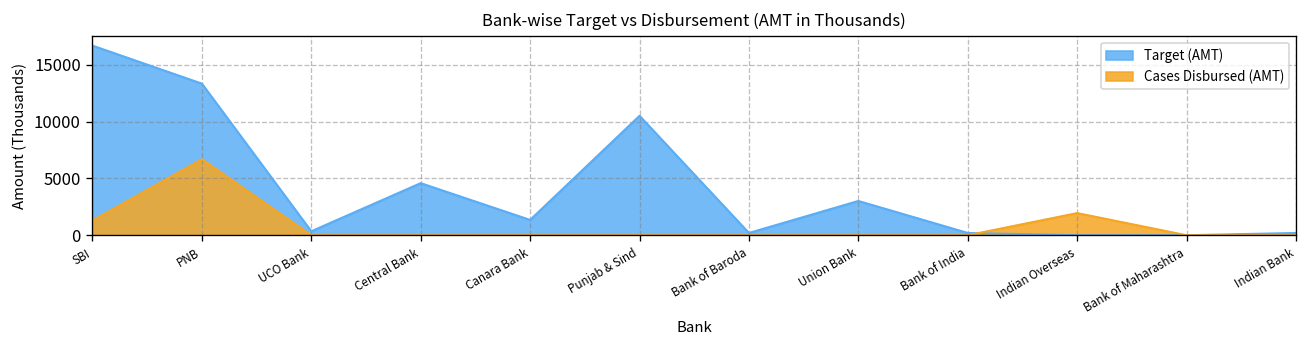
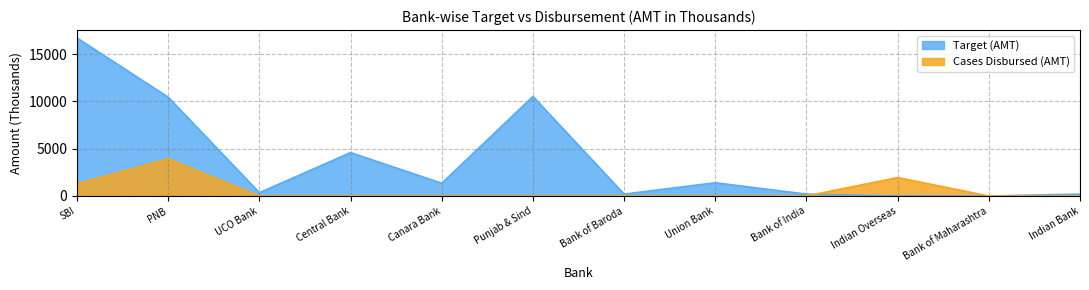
  {
    "Target (AMT)": {
      "SBI": 17000,
-     "PNB": 13000,
+     "PNB": 10000,
      "UCO Bank": 0,
      "Central Bank": 5000,
      "Canara Bank": 1000,
      "Punjab & Sind": 11000,
-     "Union Bank": 3000,
+     "Union Bank": 1000,
      "Indian Overseas": 0
    },
    "Cases Disbursed (AMT)": {
      "SBI": 1000,
-     "PNB": 7000,
+     "PNB": 4000,
      "UCO Bank": 0,
      "Central Bank": 0,
      "Canara Bank": 0,
      "Punjab & Sind": 0,
      "Union Bank": 0,
      "Indian Overseas": 2000
    }
  }
